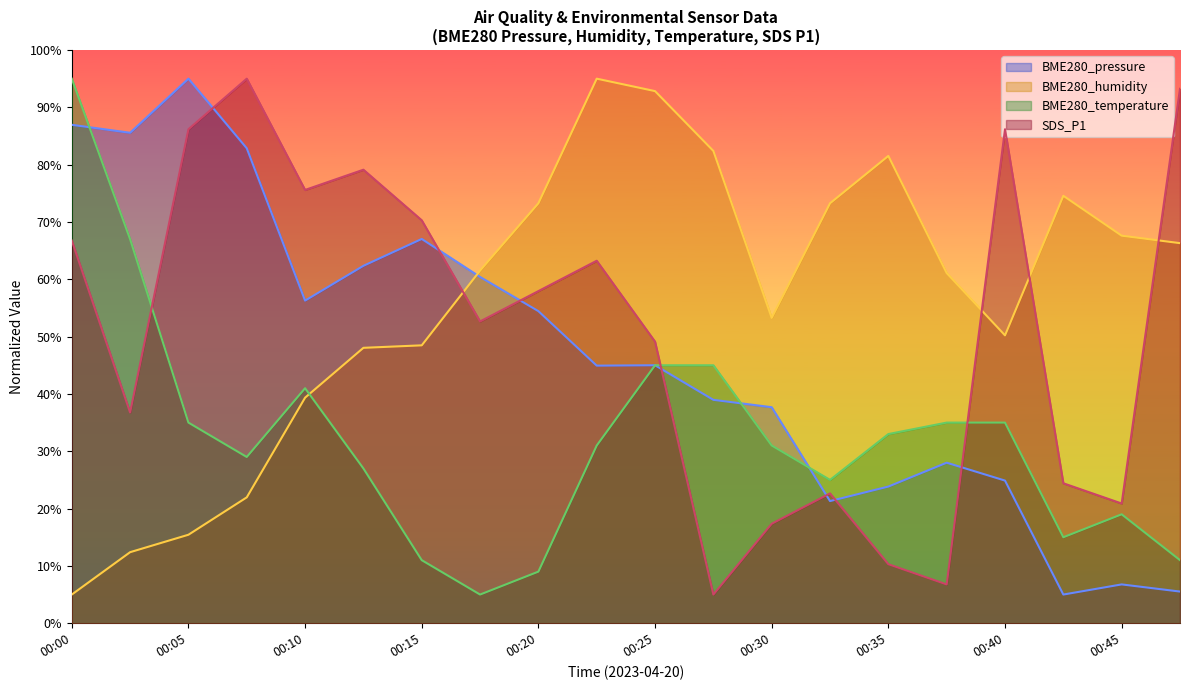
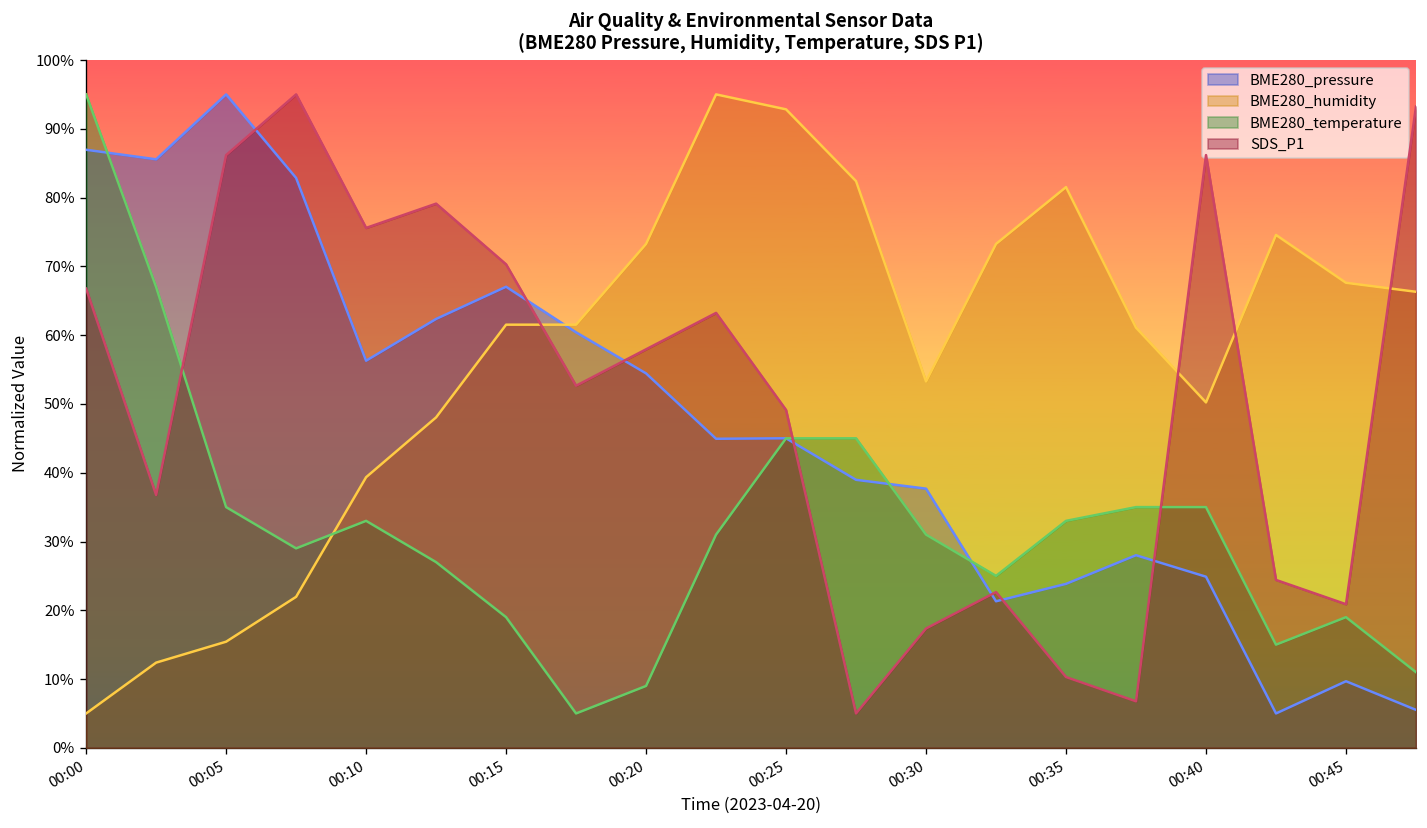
  {
    "BME280_pressure": {
      "00:00": "87%",
      "00:05": "95%",
      "00:10": "56%",
      "00:15": "67%",
      "00:20": "54%",
      "00:30": "38%",
      "00:35": "24%",
      "00:40": "25%",
-     "00:45": "7%"
+     "00:45": "10%"
    },
    "BME280_humidity": {
      "00:00": "5%",
      "00:05": "15%",
      "00:10": "39%",
-     "00:15": "48%",
+     "00:15": "62%",
      "00:20": "73%",
      "00:25": "93%",
      "00:30": "53%",
      "00:35": "82%",
      "00:40": "50%",
      "00:45": "68%"
    },
    "BME280_temperature": {
      "00:00": "95%",
      "00:05": "35%",
-     "00:10": "41%",
-     "00:15": "11%",
+     "00:10": "33%",
+     "00:15": "19%",
      "00:20": "9%",
      "00:30": "31%",
      "00:35": "33%",
      "00:40": "35%",
      "00:45": "19%"
    },
    "SDS_P1": {
      "00:00": "67%",
      "00:05": "86%",
      "00:10": "76%",
      "00:15": "70%",
      "00:20": "58%",
      "00:25": "49%",
      "00:30": "17%",
      "00:35": "10%",
      "00:45": "21%"
    }
  }
